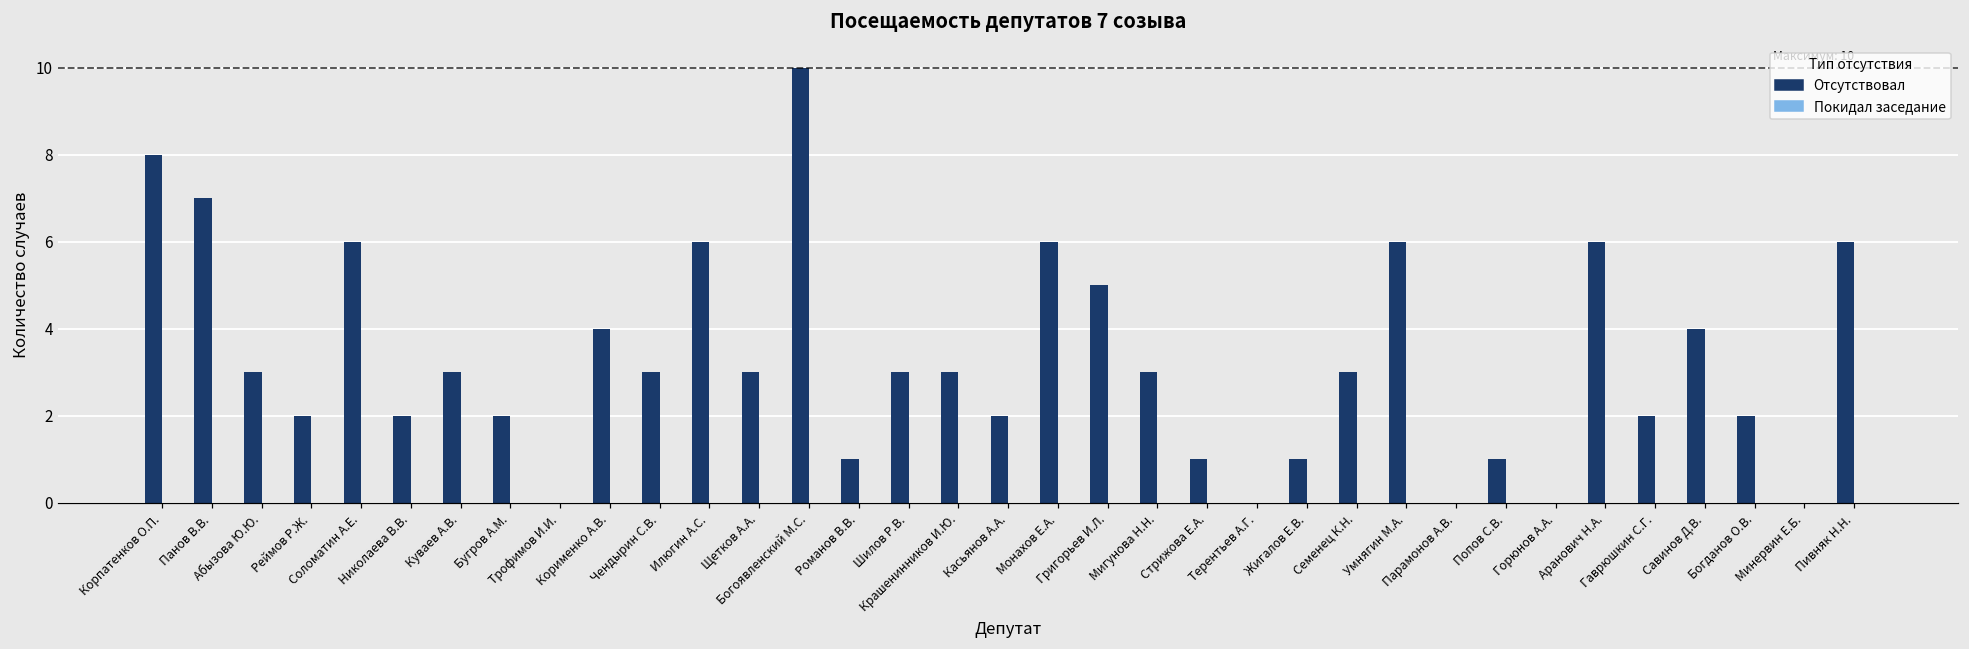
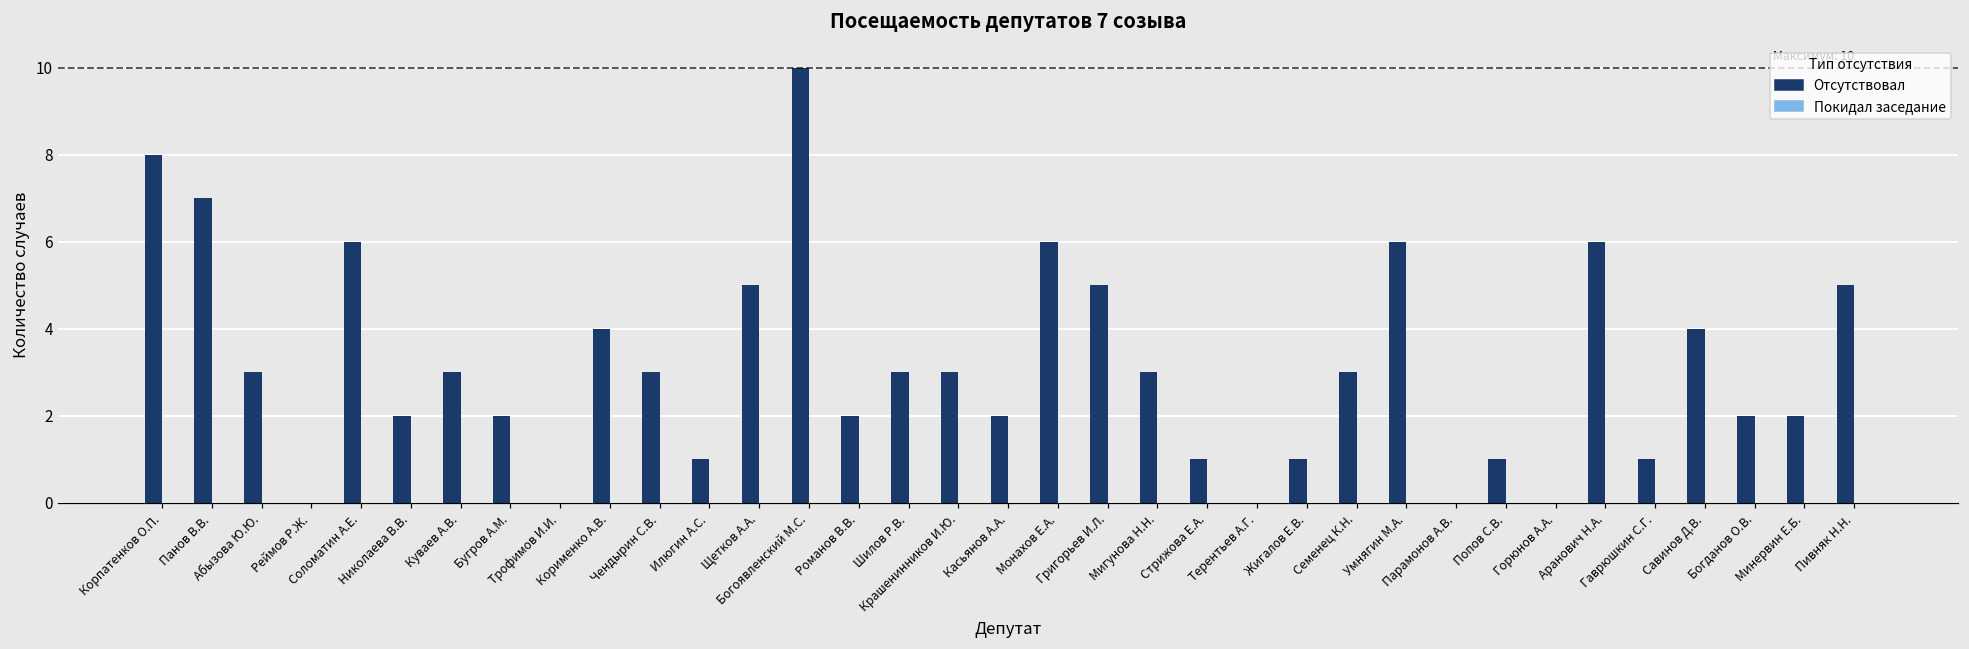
  {
    "Отсутствовал": {
      "Корпатенков О.П.": 8,
      "Панов В.В.": 7,
      "Абызова Ю.Ю.": 3,
-     "Реймов Р.Ж.": 2,
+     "Реймов Р.Ж.": 0,
      "Соломатин А.Е.": 6,
      "Николаева В.В.": 2,
      "Куваев А.В.": 3,
      "Бугров А.М.": 2,
      "Трофимов И.И.": 0,
      "Корименко А.В.": 4,
      "Чендырин С.В.": 3,
-     "Илюгин А.С.": 6,
-     "Щетков А.А.": 3,
+     "Илюгин А.С.": 1,
+     "Щетков А.А.": 5,
      "Богоявленский М.С.": 10,
-     "Романов В.В.": 1,
+     "Романов В.В.": 2,
      "Шилов Р.В.": 3,
      "Крашенинников И.Ю.": 3,
      "Касьянов А.А.": 2,
      "Монахов Е.А.": 6,
      "Григорьев И.Л.": 5,
      "Мигунова Н.Н.": 3,
      "Стрижова Е.А.": 1,
      "Терентьев А.Г.": 0,
      "Жигалов Е.В.": 1,
      "Семенец К.Н.": 3,
      "Умнягин М.А.": 6,
      "Парамонов А.В.": 0,
      "Попов С.В.": 1,
      "Горюнов А.А.": 0,
      "Аранович Н.А.": 6,
-     "Гаврюшкин С.Г.": 2,
+     "Гаврюшкин С.Г.": 1,
      "Савинов Д.В.": 4,
      "Богданов О.В.": 2,
-     "Минервин Е.Б.": 0,
-     "Пивняк Н.Н.": 6
+     "Минервин Е.Б.": 2,
+     "Пивняк Н.Н.": 5
    },
    "Покидал заседание": {
      "Корпатенков О.П.": 0,
      "Панов В.В.": 0,
      "Абызова Ю.Ю.": 0,
      "Реймов Р.Ж.": 0,
      "Соломатин А.Е.": 0,
      "Николаева В.В.": 0,
      "Куваев А.В.": 0,
      "Бугров А.М.": 0,
      "Трофимов И.И.": 0,
      "Корименко А.В.": 0,
      "Чендырин С.В.": 0,
      "Илюгин А.С.": 0,
      "Щетков А.А.": 0,
      "Богоявленский М.С.": 0,
      "Романов В.В.": 0,
      "Шилов Р.В.": 0,
      "Крашенинников И.Ю.": 0,
      "Касьянов А.А.": 0,
      "Монахов Е.А.": 0,
      "Григорьев И.Л.": 0,
      "Мигунова Н.Н.": 0,
      "Стрижова Е.А.": 0,
      "Терентьев А.Г.": 0,
      "Жигалов Е.В.": 0,
      "Семенец К.Н.": 0,
      "Умнягин М.А.": 0,
      "Парамонов А.В.": 0,
      "Попов С.В.": 0,
      "Горюнов А.А.": 0,
      "Аранович Н.А.": 0,
      "Гаврюшкин С.Г.": 0,
      "Савинов Д.В.": 0,
      "Богданов О.В.": 0,
      "Минервин Е.Б.": 0,
      "Пивняк Н.Н.": 0
    }
  }
